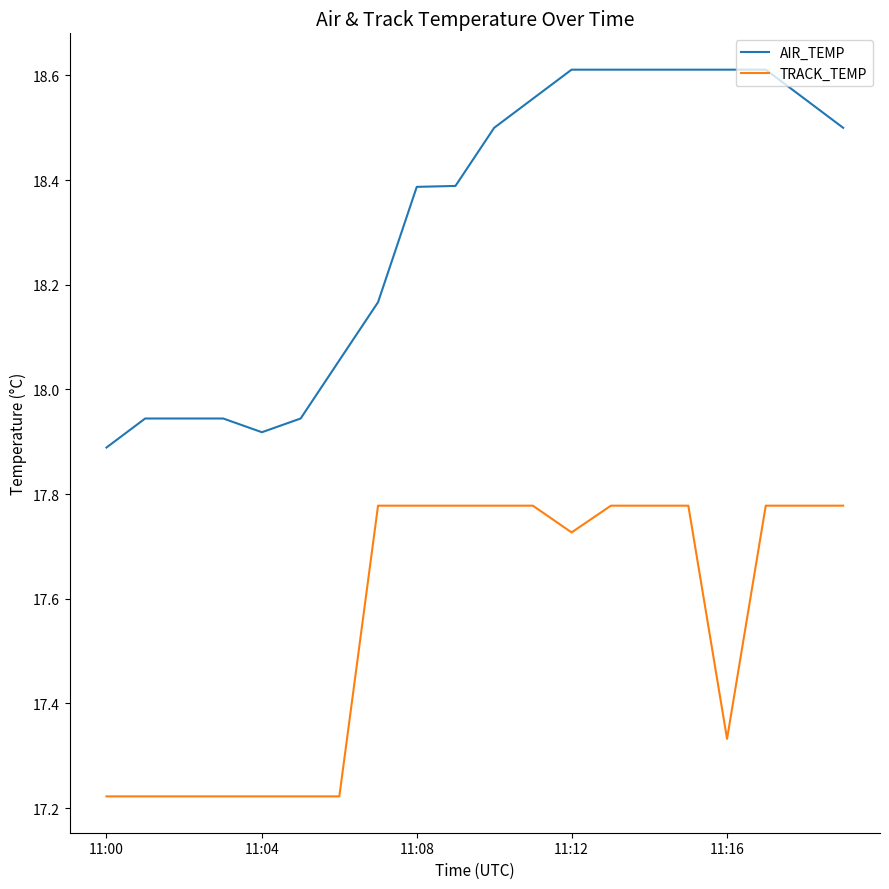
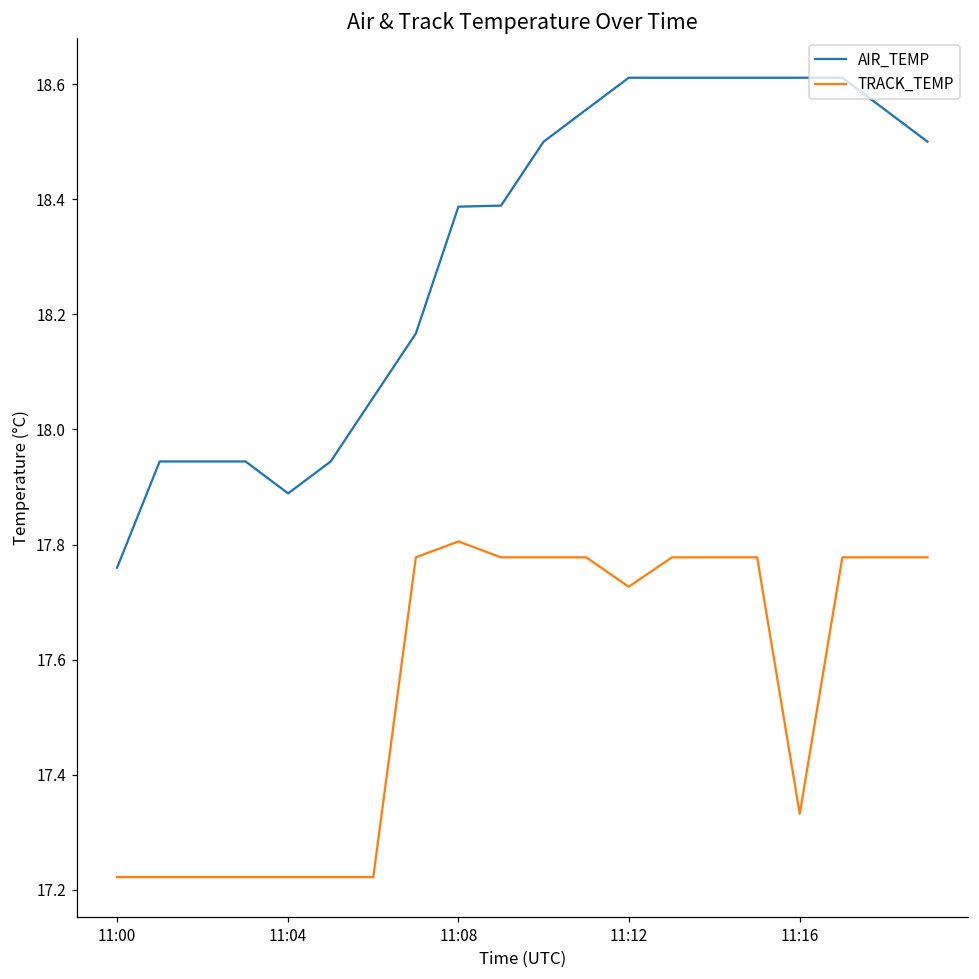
  {
    "AIR_TEMP": {
-     "11:00": 17.89,
-     "11:04": 17.92,
+     "11:00": 17.76,
+     "11:04": 17.89,
      "11:08": 18.39,
      "11:12": 18.61,
      "11:16": 18.61
    },
    "TRACK_TEMP": {
      "11:00": 17.22,
      "11:04": 17.22,
-     "11:08": 17.78,
+     "11:08": 17.81,
      "11:12": 17.73,
      "11:16": 17.33
    }
  }
